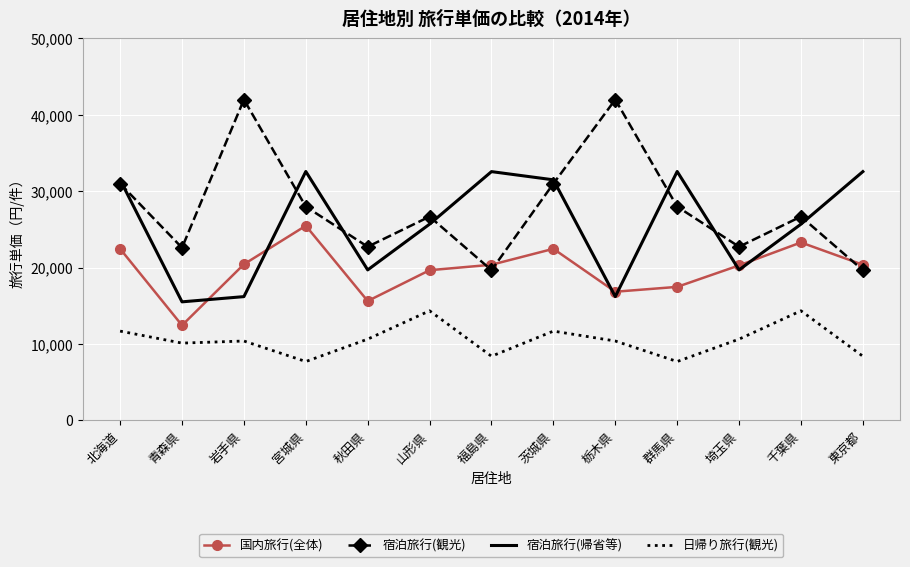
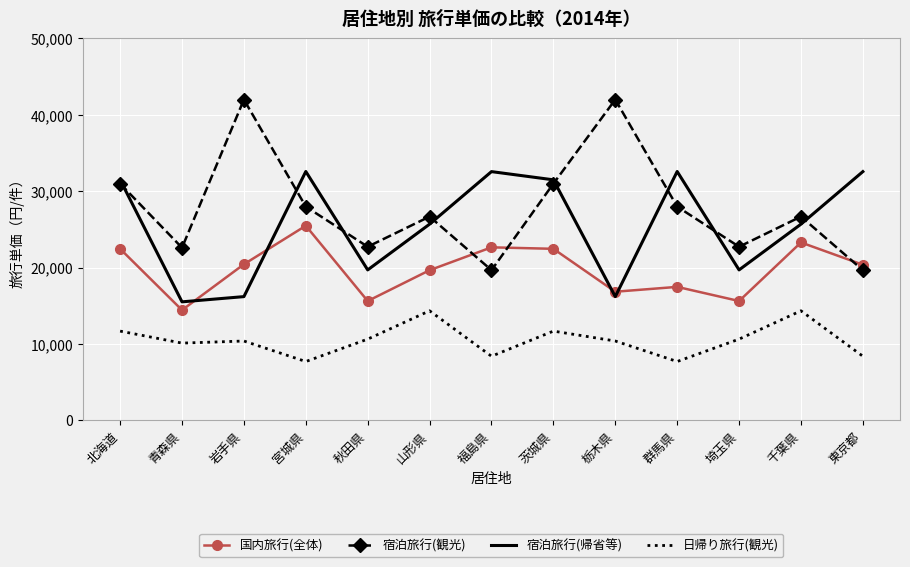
  {
    "国内旅行(全体)": {
      "北海道": "22,000",
-     "青森県": "12,000",
+     "青森県": "14,000",
      "岩手県": "20,000",
      "宮城県": "25,000",
      "秋田県": "16,000",
      "山形県": "20,000",
-     "福島県": "20,000",
+     "福島県": "23,000",
      "茨城県": "22,000",
      "栃木県": "17,000",
      "群馬県": "17,000",
-     "埼玉県": "20,000",
+     "埼玉県": "16,000",
      "千葉県": "23,000",
      "東京都": "20,000"
    }
  }
